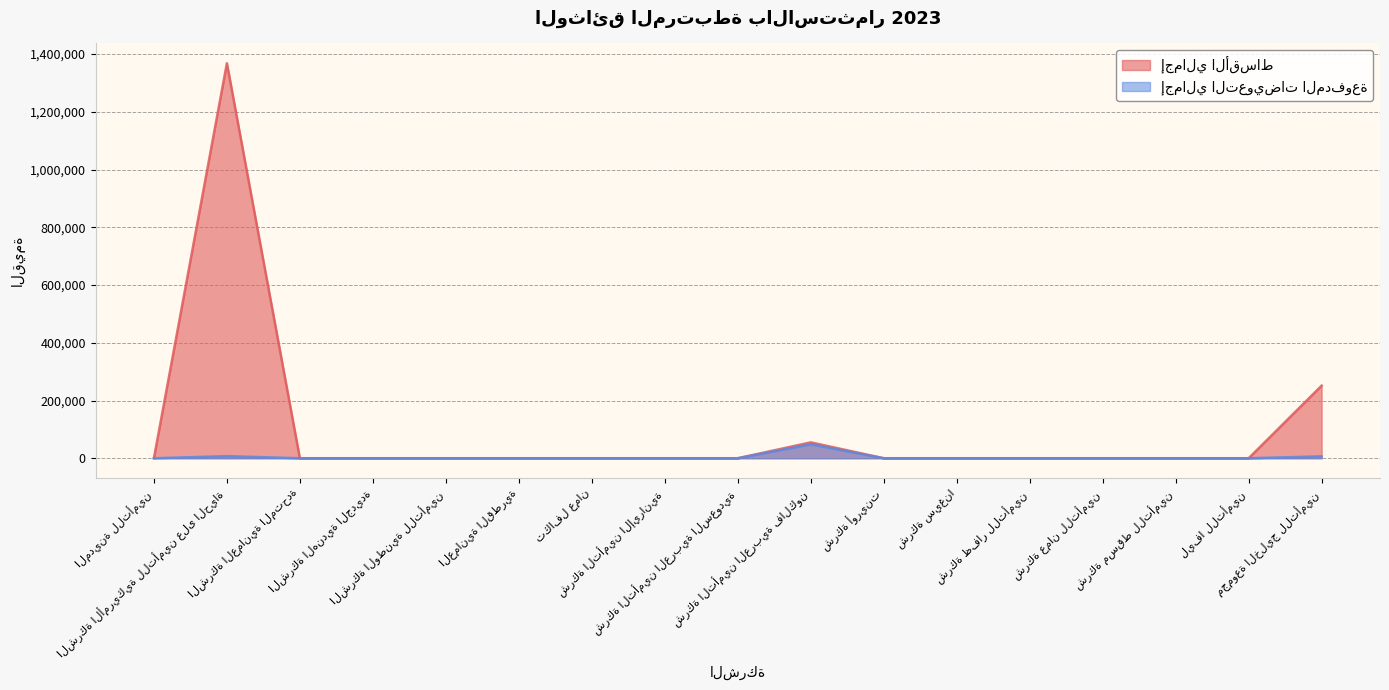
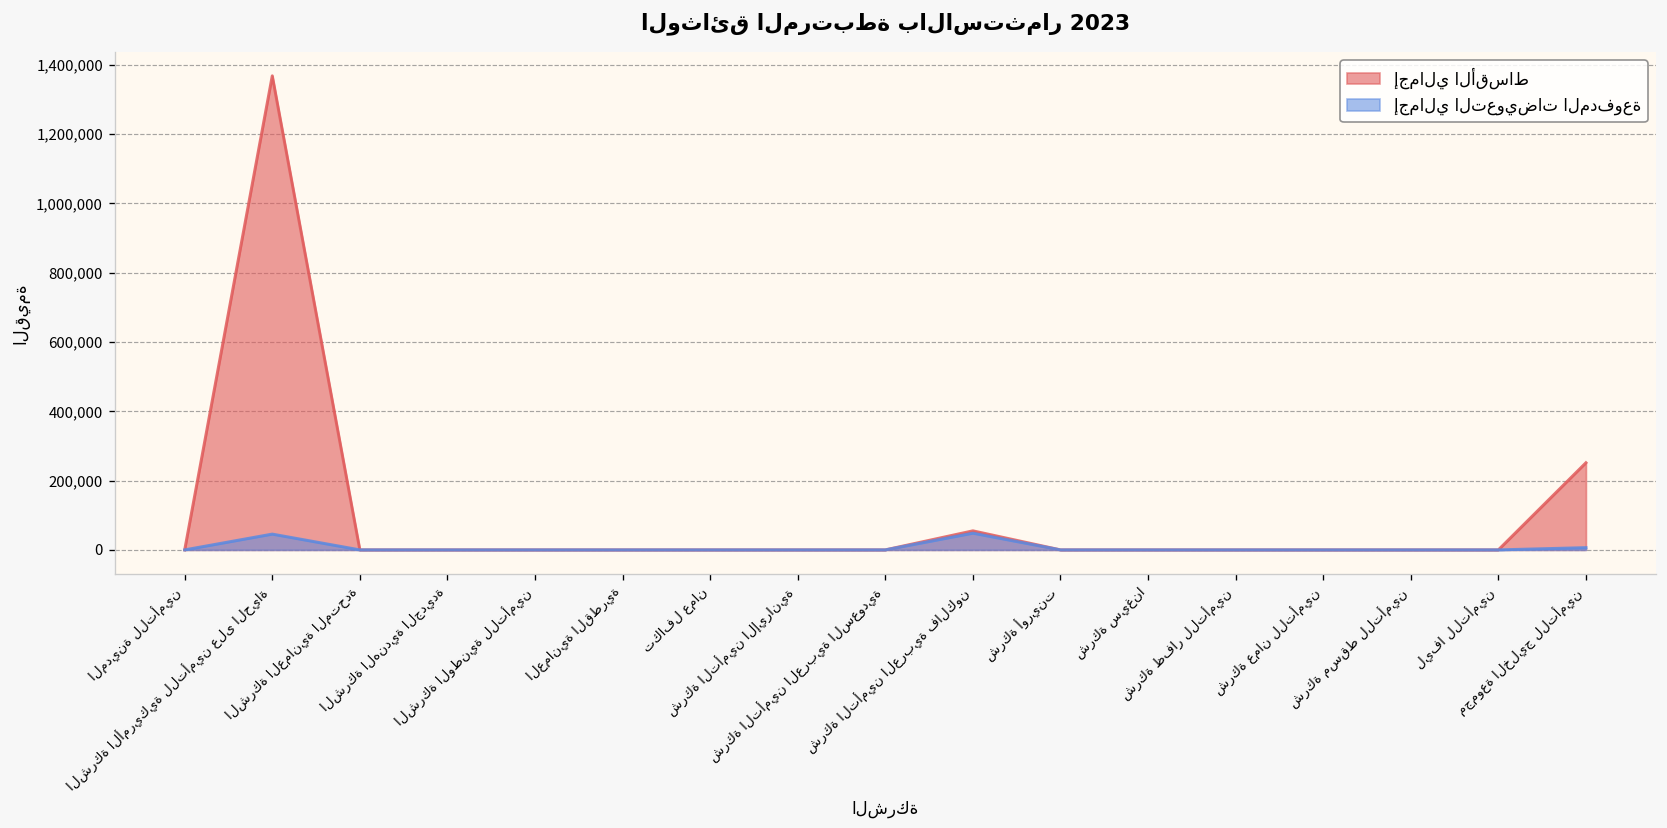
  {
    "إجمالي الأقساط": {
      "الشركة الأمريكية للتأمين على الحياة": "1,370,000",
      "مجموعة الخليج للتأمين": "250,000"
    },
    "إجمالي التعويضات المدفوعة": {
-     "الشركة الأمريكية للتأمين على الحياة": "10,000",
+     "الشركة الأمريكية للتأمين على الحياة": "50,000",
      "مجموعة الخليج للتأمين": "10,000"
    }
  }
